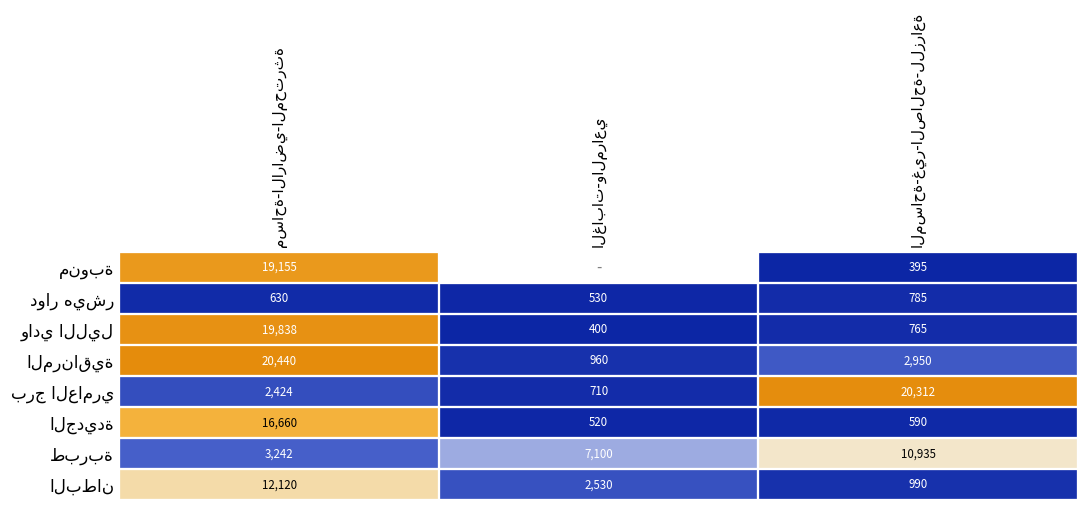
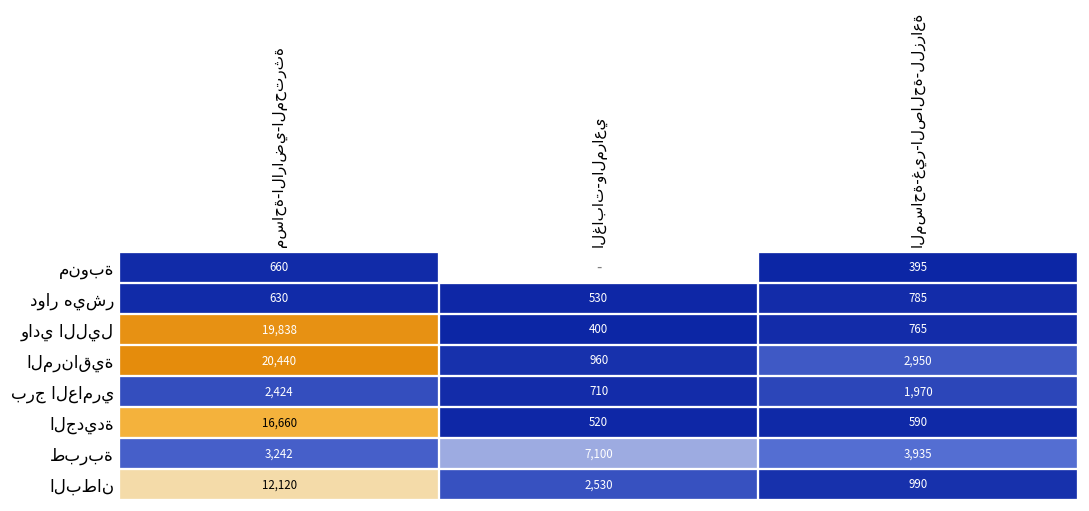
  {
    "منوبة": {
-     "مساحة-الاراضي-المحترثة": "19,155",
+     "مساحة-الاراضي-المحترثة": "660",
      "المساحة-غير-الصالحة-للزراعة": "395"
    },
    "دوار هيشر": {
      "مساحة-الاراضي-المحترثة": "630",
      "الغابات-والمراعي": "530",
      "المساحة-غير-الصالحة-للزراعة": "785"
    },
    "وادي الليل": {
      "مساحة-الاراضي-المحترثة": "19,838",
      "الغابات-والمراعي": "400",
      "المساحة-غير-الصالحة-للزراعة": "765"
    },
    "المرناقية": {
      "مساحة-الاراضي-المحترثة": "20,440",
      "الغابات-والمراعي": "960",
      "المساحة-غير-الصالحة-للزراعة": "2,950"
    },
    "برج العامري": {
      "مساحة-الاراضي-المحترثة": "2,424",
      "الغابات-والمراعي": "710",
-     "المساحة-غير-الصالحة-للزراعة": "20,312"
+     "المساحة-غير-الصالحة-للزراعة": "1,970"
    },
    "الجديدة": {
      "مساحة-الاراضي-المحترثة": "16,660",
      "الغابات-والمراعي": "520",
      "المساحة-غير-الصالحة-للزراعة": "590"
    },
    "طبربة": {
      "مساحة-الاراضي-المحترثة": "3,242",
      "الغابات-والمراعي": "7,100",
-     "المساحة-غير-الصالحة-للزراعة": "10,935"
+     "المساحة-غير-الصالحة-للزراعة": "3,935"
    },
    "البطان": {
      "مساحة-الاراضي-المحترثة": "12,120",
      "الغابات-والمراعي": "2,530",
      "المساحة-غير-الصالحة-للزراعة": "990"
    }
  }
